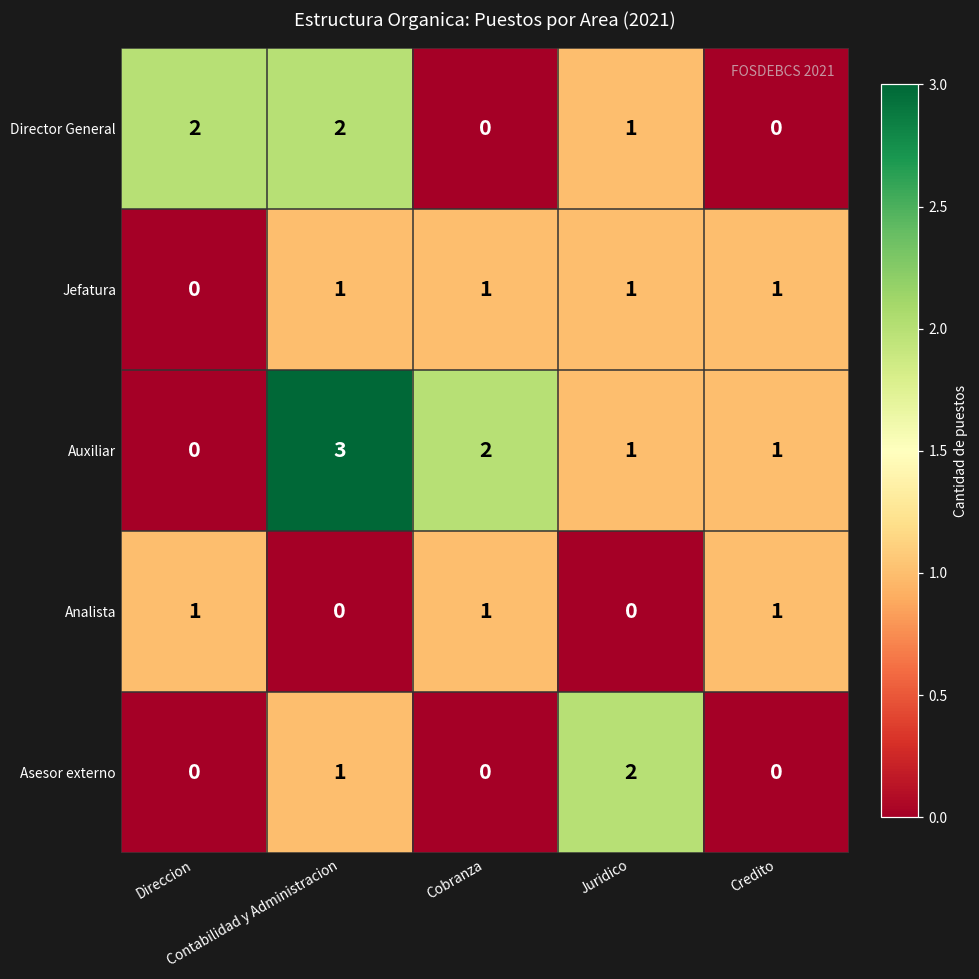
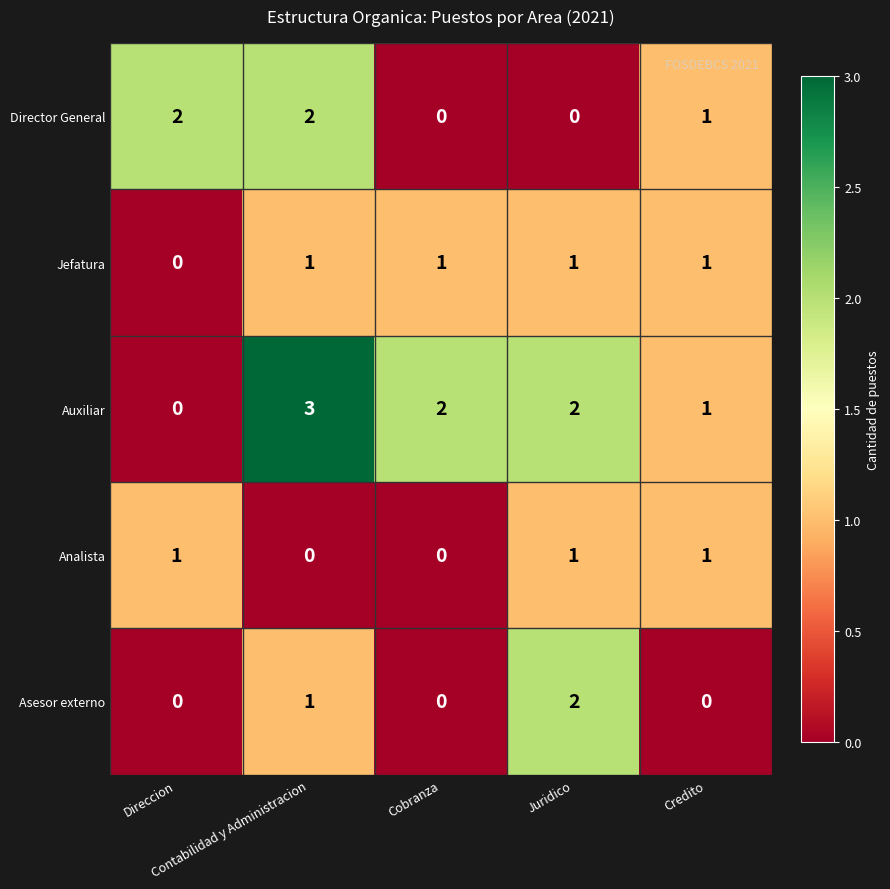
  {
    "Director General": {
      "Direccion": 2,
      "Contabilidad y Administracion": 2,
      "Cobranza": 0,
-     "Juridico": 1,
-     "Credito": 0
+     "Juridico": 0,
+     "Credito": 1
    },
    "Jefatura": {
      "Direccion": 0,
      "Contabilidad y Administracion": 1,
      "Cobranza": 1,
      "Juridico": 1,
      "Credito": 1
    },
    "Auxiliar": {
      "Direccion": 0,
      "Contabilidad y Administracion": 3,
      "Cobranza": 2,
-     "Juridico": 1,
+     "Juridico": 2,
      "Credito": 1
    },
    "Analista": {
      "Direccion": 1,
      "Contabilidad y Administracion": 0,
-     "Cobranza": 1,
-     "Juridico": 0,
+     "Cobranza": 0,
+     "Juridico": 1,
      "Credito": 1
    },
    "Asesor externo": {
      "Direccion": 0,
      "Contabilidad y Administracion": 1,
      "Cobranza": 0,
      "Juridico": 2,
      "Credito": 0
    }
  }
